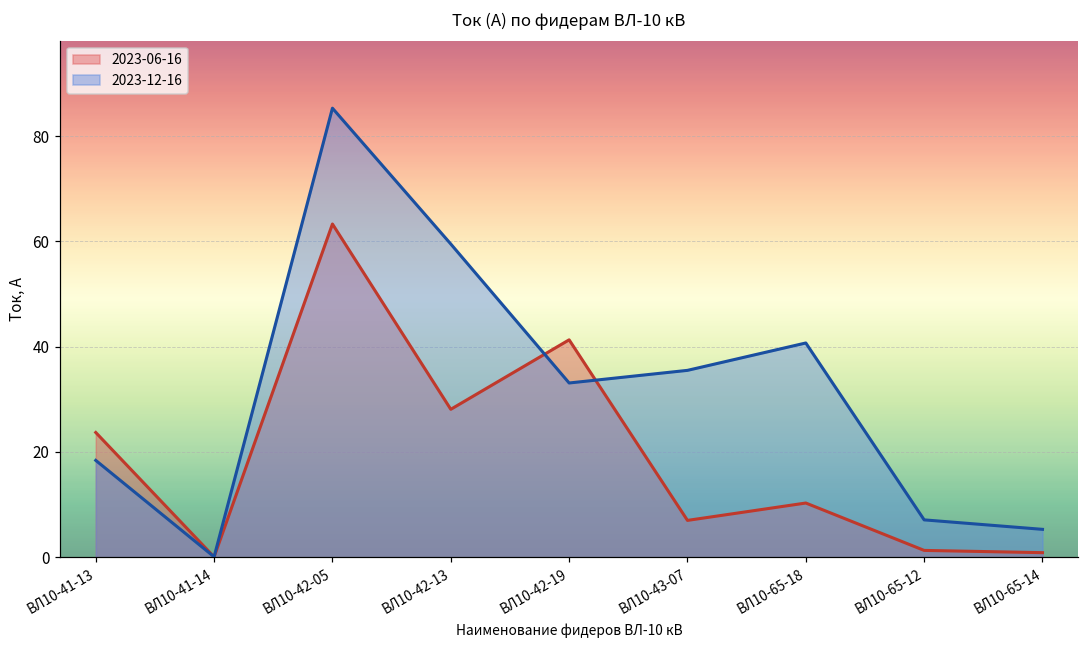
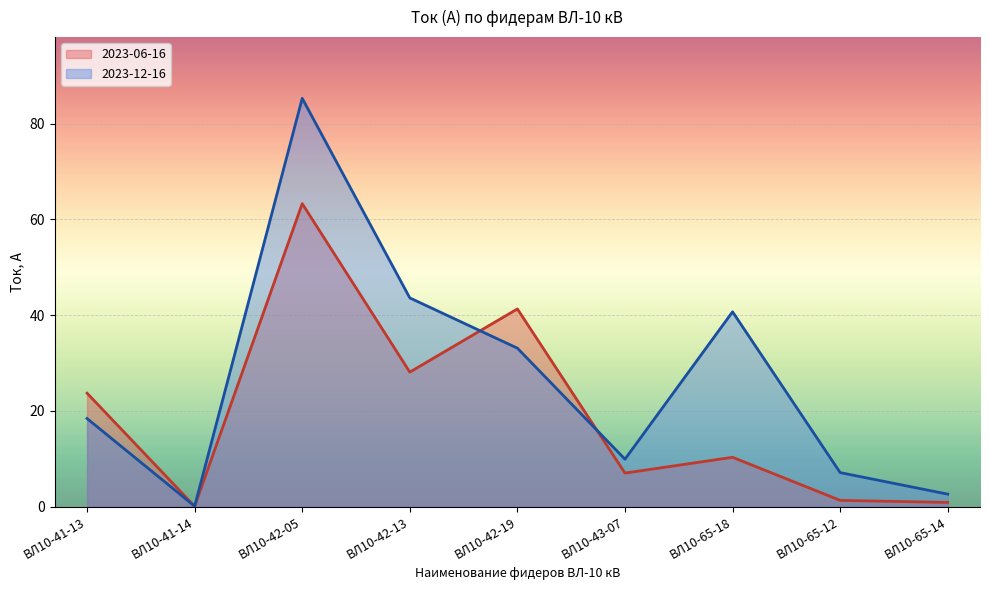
  {
    "2023-06-16": {
      "ВЛ10-41-13": 24,
      "ВЛ10-42-05": 63,
      "ВЛ10-42-13": 28,
      "ВЛ10-42-19": 41,
      "ВЛ10-43-07": 7,
      "ВЛ10-65-18": 10,
      "ВЛ10-65-12": 1,
      "ВЛ10-65-14": 1
    },
    "2023-12-16": {
      "ВЛ10-41-13": 18,
      "ВЛ10-42-05": 85,
-     "ВЛ10-42-13": 60,
+     "ВЛ10-42-13": 44,
      "ВЛ10-42-19": 33,
-     "ВЛ10-43-07": 36,
+     "ВЛ10-43-07": 10,
      "ВЛ10-65-18": 41,
      "ВЛ10-65-12": 7,
-     "ВЛ10-65-14": 5
+     "ВЛ10-65-14": 3
    }
  }
